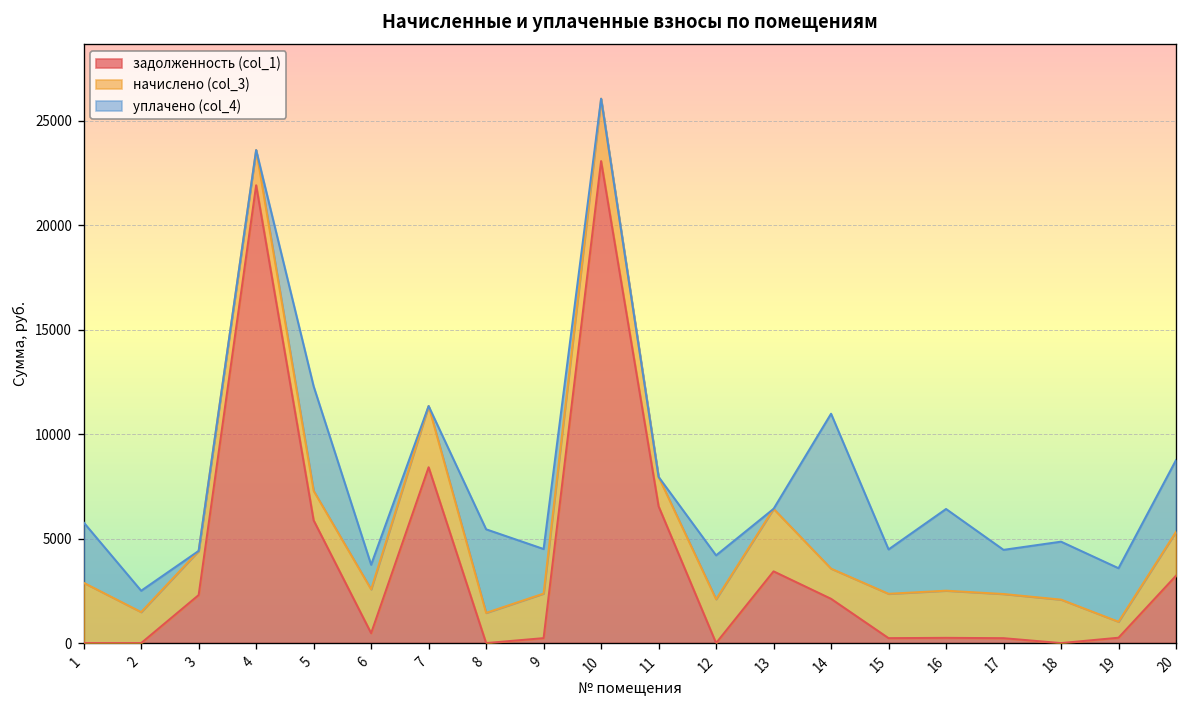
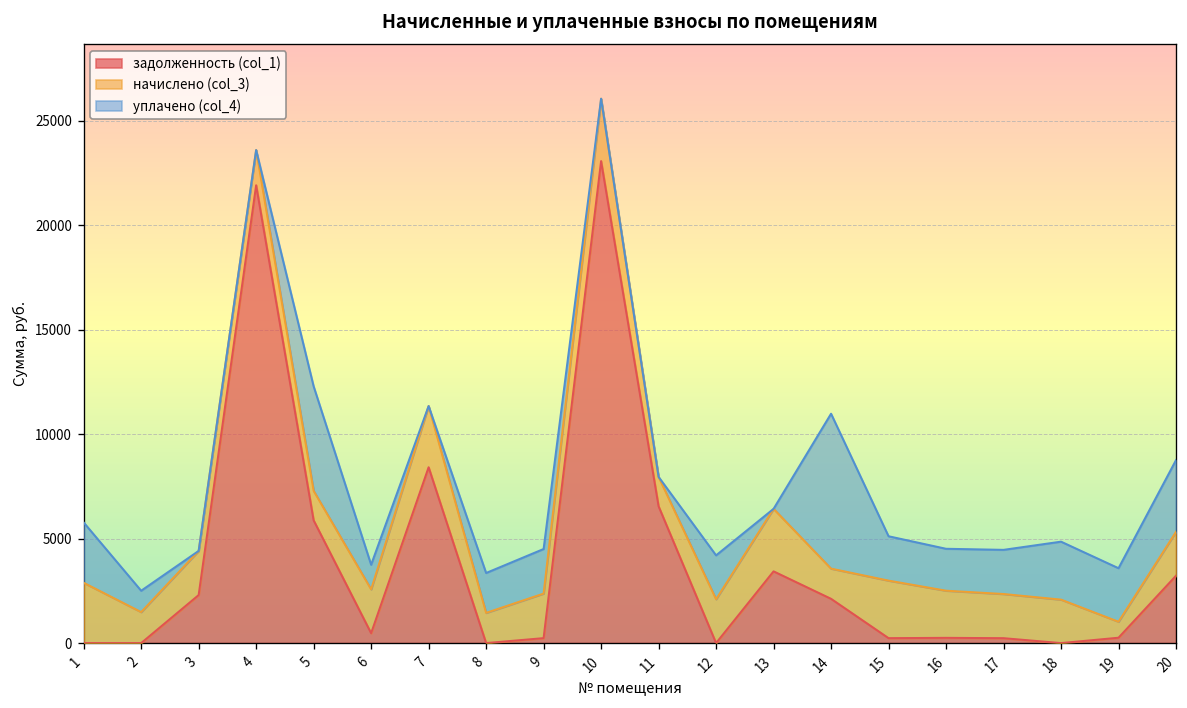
  {
    "задолженность (col_1)": {
      "1": 0,
      "2": 0,
      "3": 2300,
      "4": 21900,
      "5": 5900,
      "6": 500,
      "7": 8400,
      "8": 0,
      "9": 200,
      "10": 23100,
      "11": 6500,
      "12": 0,
      "13": 3400,
      "14": 2100,
      "15": 200,
      "16": 300,
      "17": 200,
      "18": 0,
      "19": 300,
      "20": 3200
    },
    "начислено (col_3)": {
      "1": 2900,
      "2": 1500,
      "5": 1400,
      "6": 2100,
      "8": 1400,
      "9": 2100,
      "12": 2100,
      "14": 1400,
-     "15": 2100,
+     "15": 2800,
      "16": 2300,
      "17": 2100,
      "18": 2100,
      "19": 800,
      "20": 2100
    },
    "уплачено (col_4)": {
      "1": 2900,
      "2": 1000,
      "5": 5000,
      "6": 1200,
-     "8": 4000,
+     "8": 1900,
      "9": 2100,
      "12": 2100,
      "14": 7400,
      "15": 2100,
-     "16": 3900,
+     "16": 2000,
      "17": 2100,
      "18": 2800,
      "19": 2600,
      "20": 3400
    }
  }
